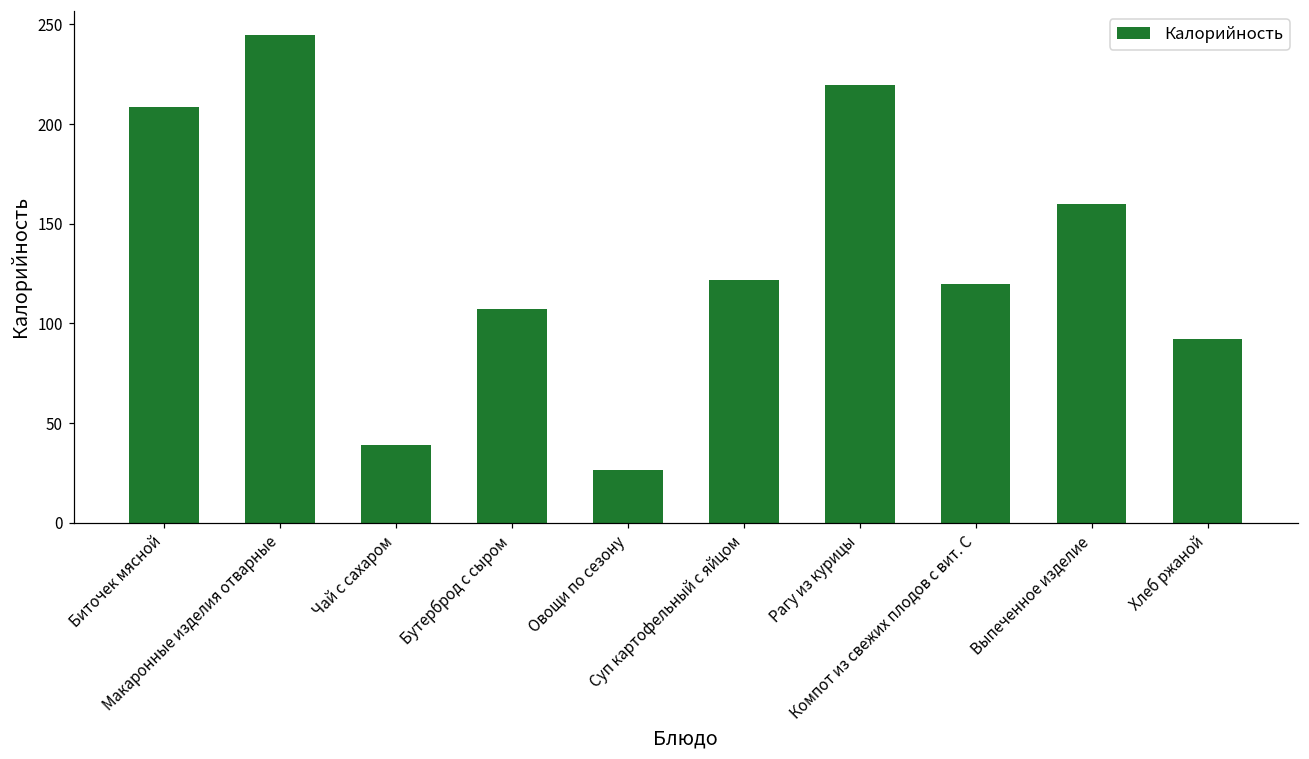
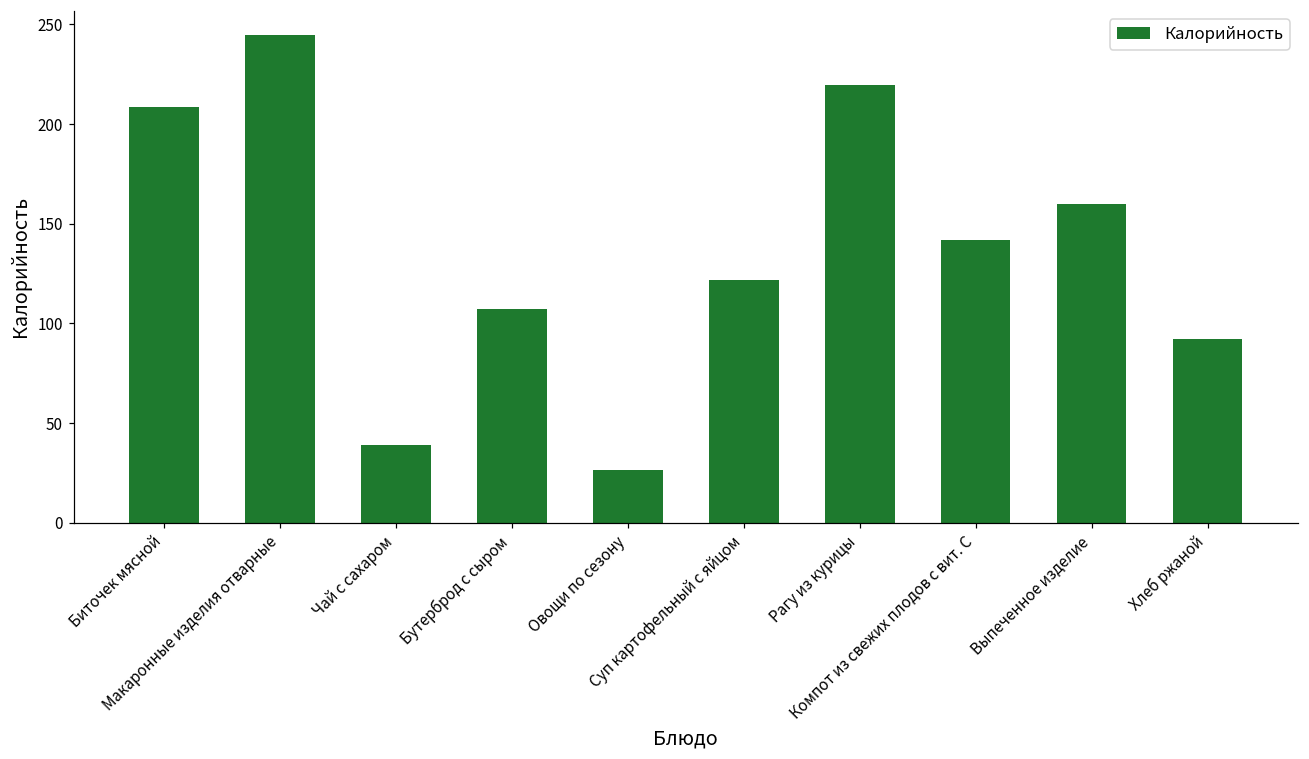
  {
    "Биточек мясной": 209,
    "Макаронные изделия отварные": 245,
    "Чай с сахаром": 39,
    "Бутерброд с сыром": 107,
    "Овощи по сезону": 27,
    "Суп картофельный с яйцом": 122,
    "Рагу из курицы": 220,
-   "Компот из свежих плодов с вит. С": 120,
+   "Компот из свежих плодов с вит. С": 142,
    "Выпеченное изделие": 160,
    "Хлеб ржаной": 92
  }
